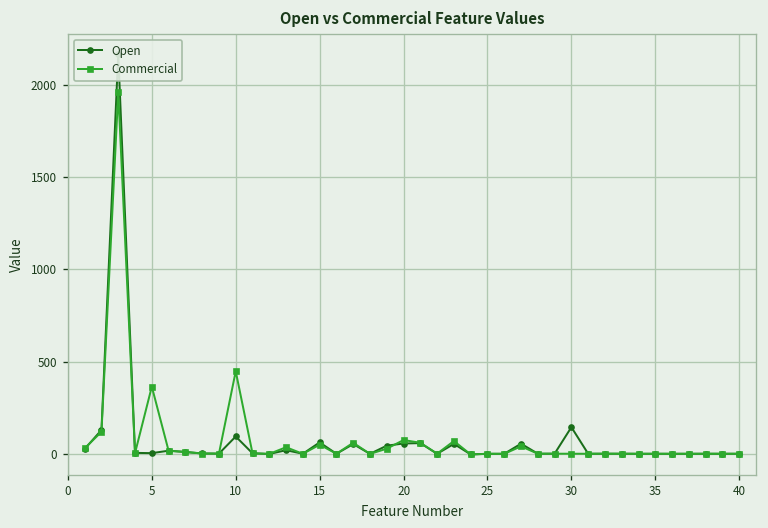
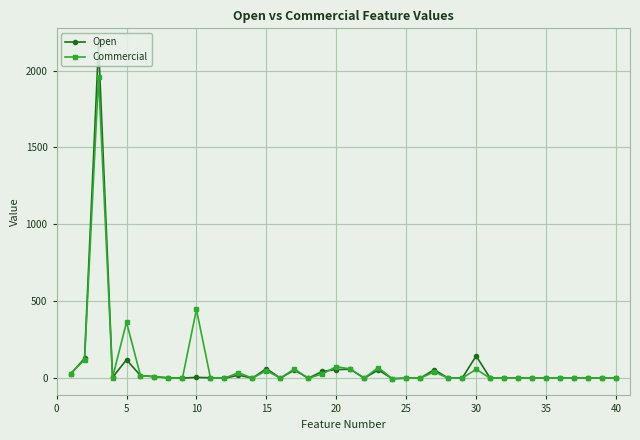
  {
    "Open": {
-     "5": 0,
-     "10": 90,
+     "5": 120,
+     "10": 10,
      "20": 60,
      "30": 140
    },
    "Commercial": {
      "5": 360,
      "10": 450,
      "20": 70,
-     "30": 0
+     "30": 60
    }
  }
